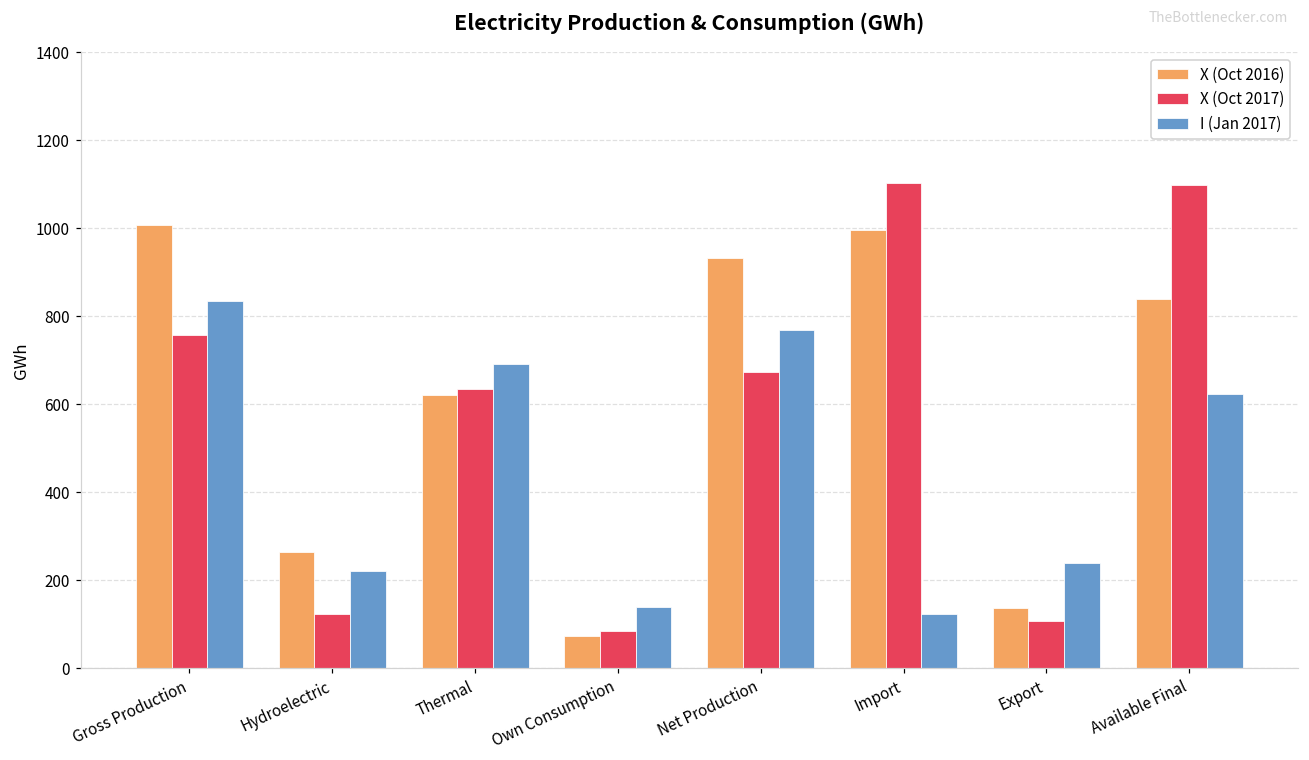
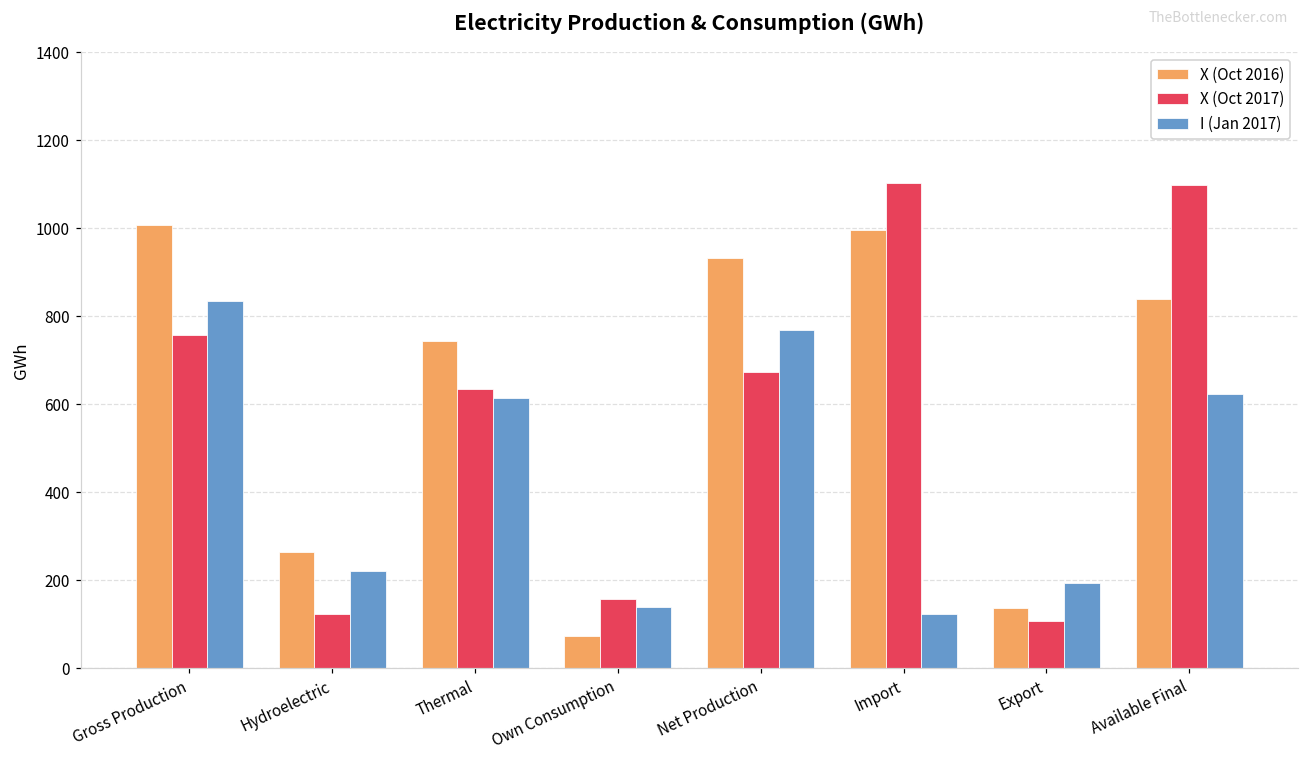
  {
    "X (Oct 2016)": {
      "Gross Production": 1010,
      "Hydroelectric": 260,
-     "Thermal": 620,
+     "Thermal": 740,
      "Own Consumption": 70,
      "Net Production": 930,
      "Import": 1000,
      "Export": 140,
      "Available Final": 840
    },
    "X (Oct 2017)": {
      "Gross Production": 760,
      "Hydroelectric": 120,
      "Thermal": 640,
-     "Own Consumption": 90,
+     "Own Consumption": 160,
      "Net Production": 670,
      "Import": 1100,
      "Export": 110,
      "Available Final": 1100
    },
    "I (Jan 2017)": {
      "Gross Production": 840,
      "Hydroelectric": 220,
-     "Thermal": 690,
+     "Thermal": 610,
      "Own Consumption": 140,
      "Net Production": 770,
      "Import": 120,
-     "Export": 240,
+     "Export": 190,
      "Available Final": 620
    }
  }
